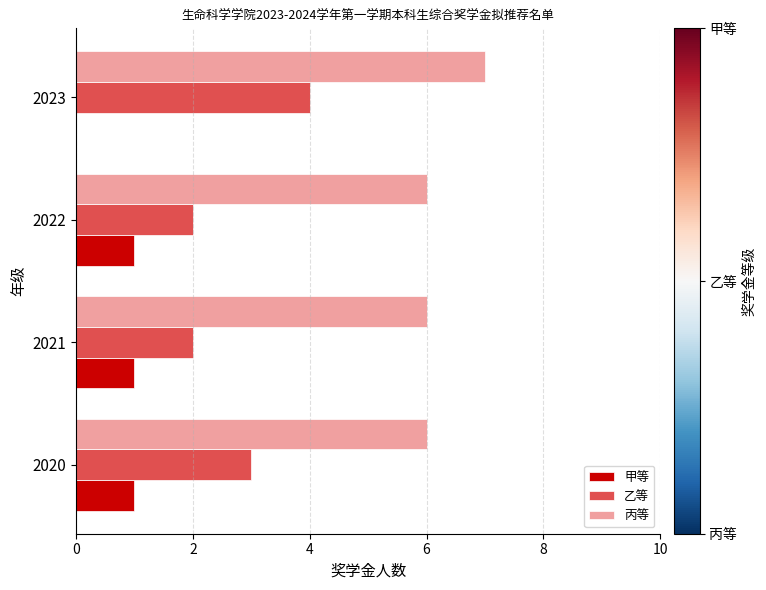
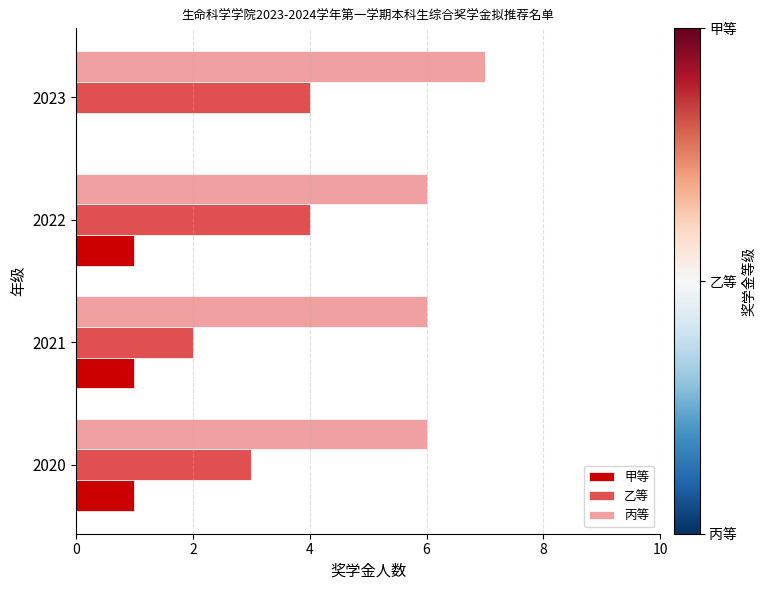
  {
    "甲等": {
      "2023": 0,
      "2022": 1,
      "2021": 1,
      "2020": 1
    },
    "乙等": {
      "2023": 4,
-     "2022": 2,
+     "2022": 4,
      "2021": 2,
      "2020": 3
    },
    "丙等": {
      "2023": 7,
      "2022": 6,
      "2021": 6,
      "2020": 6
    }
  }
